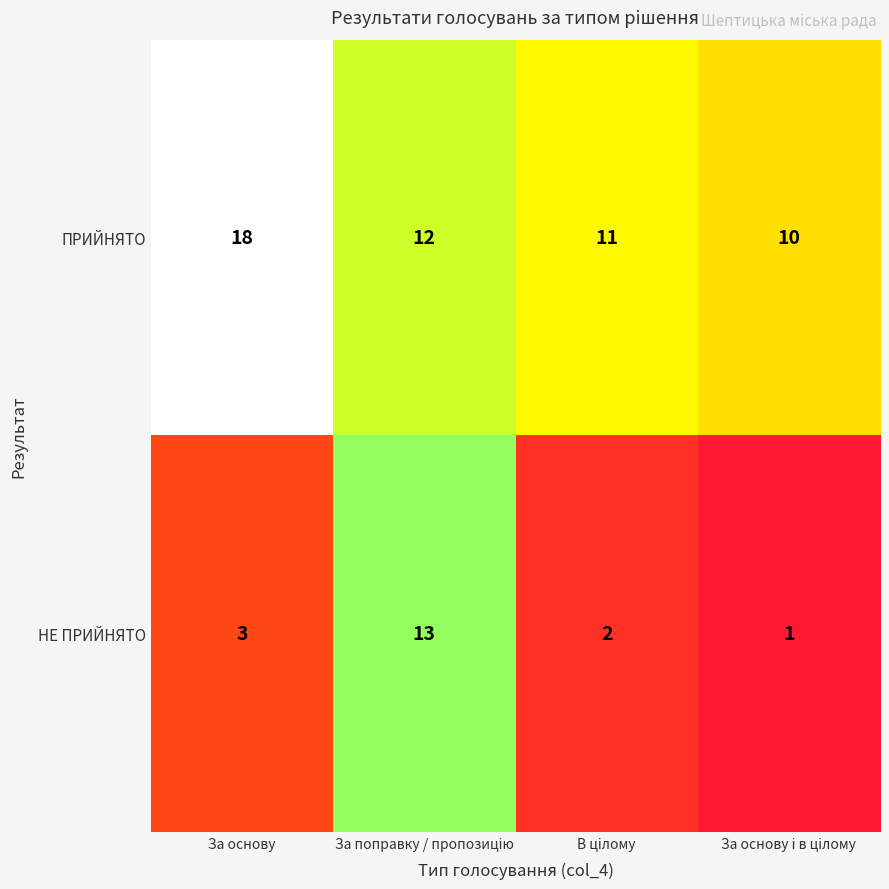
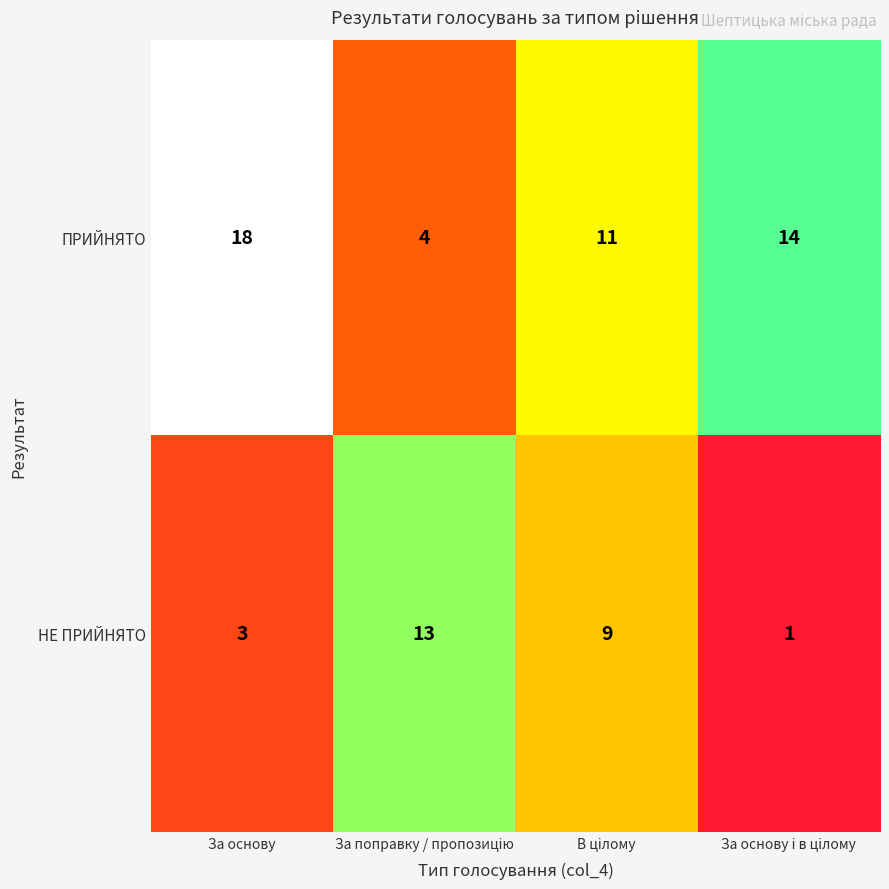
  {
    "ПРИЙНЯТО": {
      "За основу": 18,
-     "За поправку / пропозицію": 12,
+     "За поправку / пропозицію": 4,
      "В цілому": 11,
-     "За основу і в цілому": 10
+     "За основу і в цілому": 14
    },
    "НЕ ПРИЙНЯТО": {
      "За основу": 3,
      "За поправку / пропозицію": 13,
-     "В цілому": 2,
+     "В цілому": 9,
      "За основу і в цілому": 1
    }
  }
